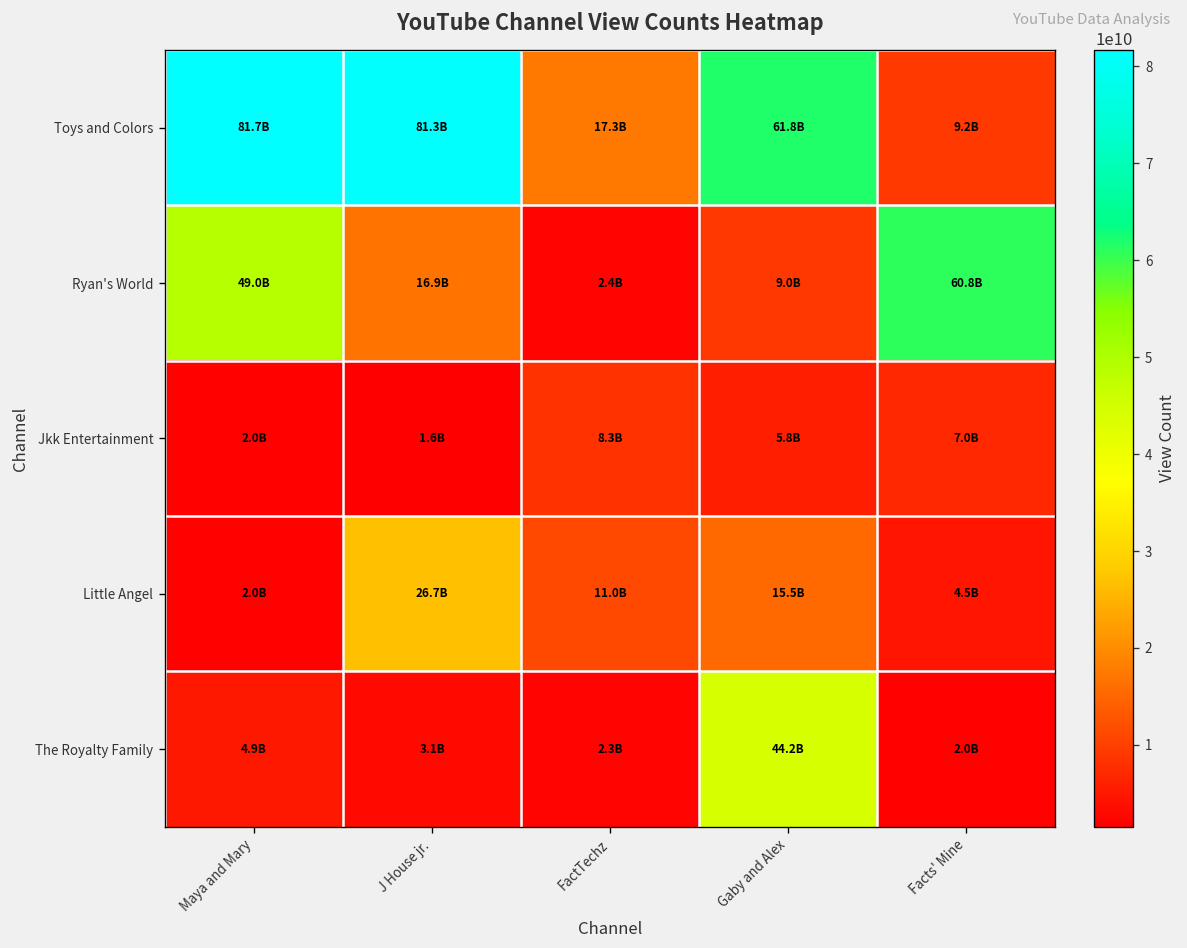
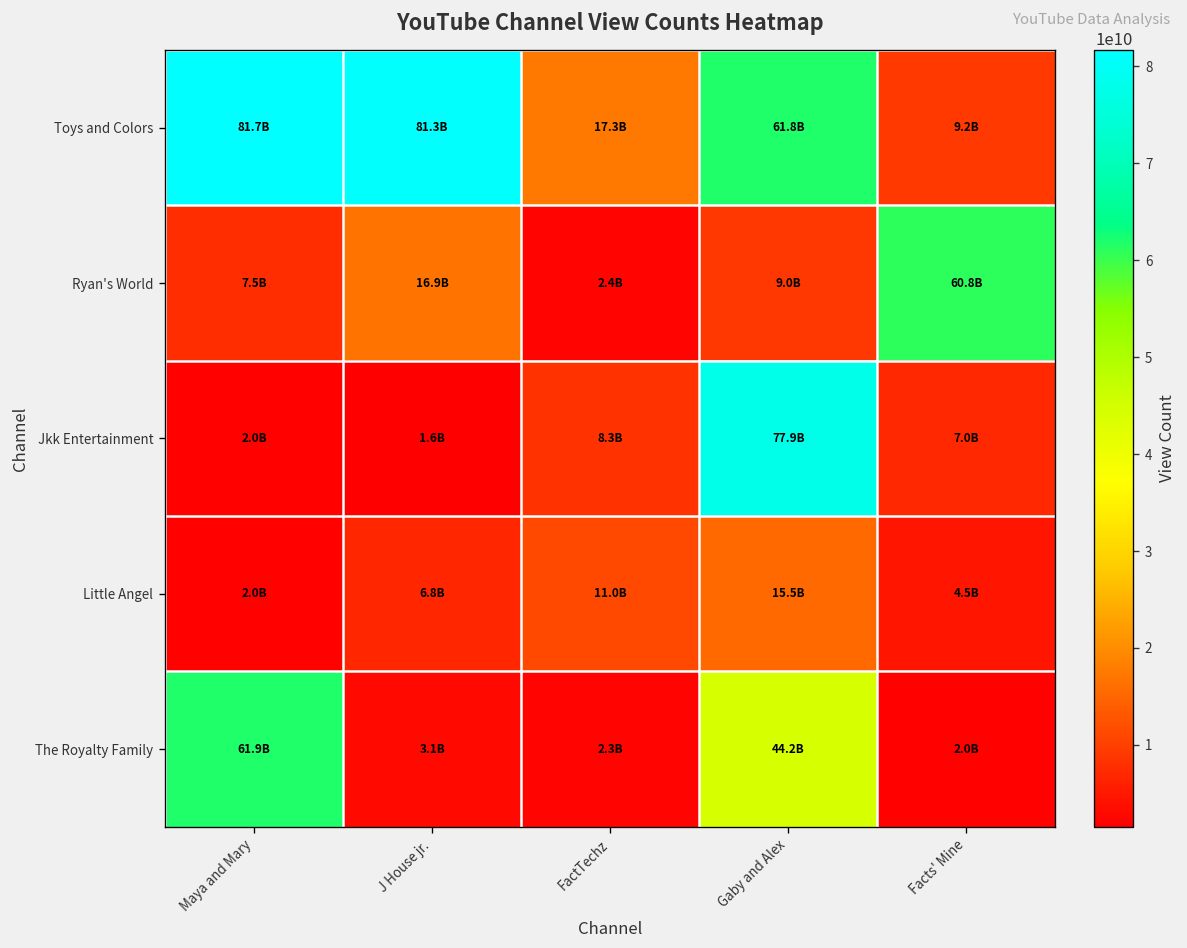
  {
    "Toys and Colors": {
      "Maya and Mary": "81.7B",
      "J House jr.": "81.3B",
      "FactTechz": "17.3B",
      "Gaby and Alex": "61.8B",
      "Facts' Mine": "9.2B"
    },
    "Ryan's World": {
-     "Maya and Mary": "49.0B",
+     "Maya and Mary": "7.5B",
      "J House jr.": "16.9B",
      "FactTechz": "2.4B",
      "Gaby and Alex": "9.0B",
      "Facts' Mine": "60.8B"
    },
    "Jkk Entertainment": {
      "Maya and Mary": "2.0B",
      "J House jr.": "1.6B",
      "FactTechz": "8.3B",
-     "Gaby and Alex": "5.8B",
+     "Gaby and Alex": "77.9B",
      "Facts' Mine": "7.0B"
    },
    "Little Angel": {
      "Maya and Mary": "2.0B",
-     "J House jr.": "26.7B",
+     "J House jr.": "6.8B",
      "FactTechz": "11.0B",
      "Gaby and Alex": "15.5B",
      "Facts' Mine": "4.5B"
    },
    "The Royalty Family": {
-     "Maya and Mary": "4.9B",
+     "Maya and Mary": "61.9B",
      "J House jr.": "3.1B",
      "FactTechz": "2.3B",
      "Gaby and Alex": "44.2B",
      "Facts' Mine": "2.0B"
    }
  }
